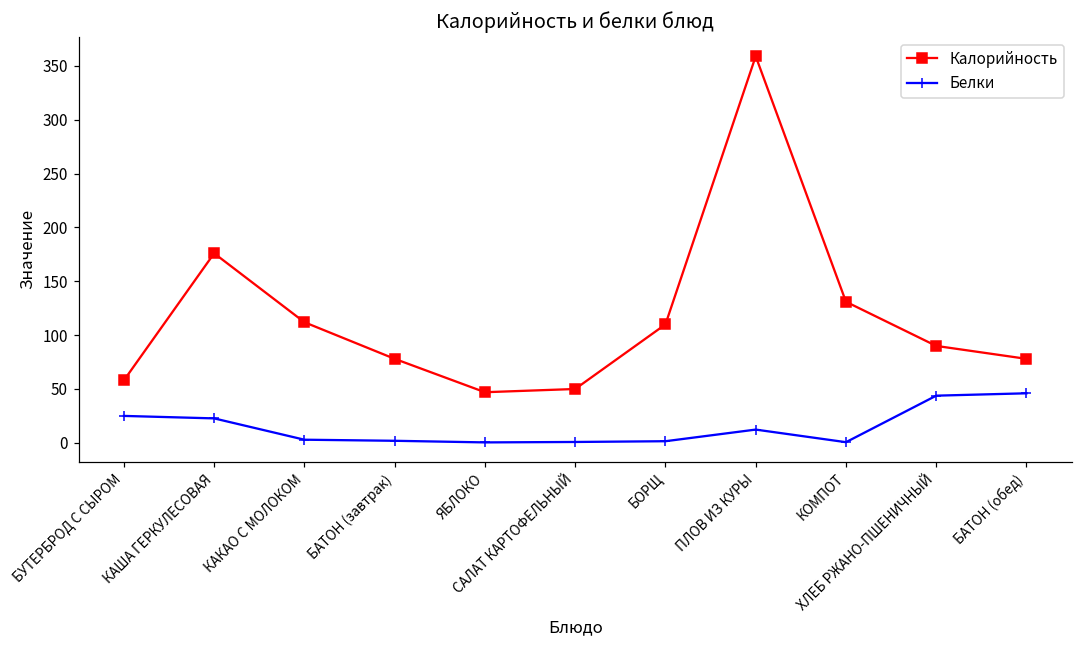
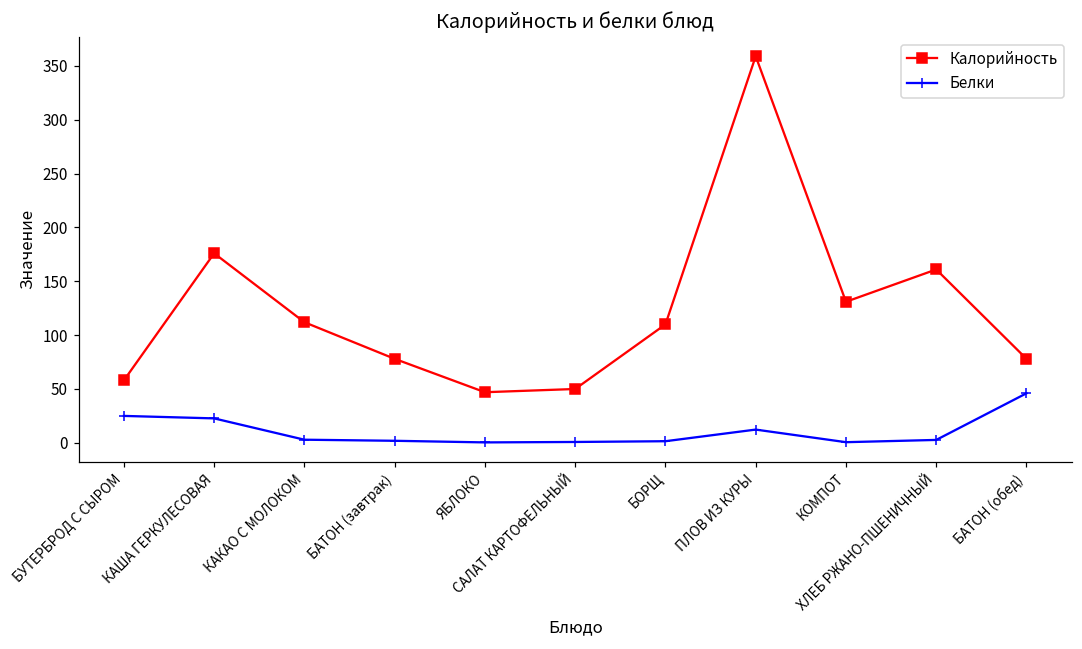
  {
    "Калорийность": {
      "БУТЕРБРОД С СЫРОМ": 60,
      "КАША ГЕРКУЛЕСОВАЯ": 180,
      "КАКАО С МОЛОКОМ": 110,
      "БАТОН (завтрак)": 80,
      "ЯБЛОКО": 50,
      "САЛАТ КАРТОФЕЛЬНЫЙ": 50,
      "БОРЩ": 110,
      "ПЛОВ ИЗ КУРЫ": 360,
      "КОМПОТ": 130,
-     "ХЛЕБ РЖАНО-ПШЕНИЧНЫЙ": 90,
+     "ХЛЕБ РЖАНО-ПШЕНИЧНЫЙ": 160,
      "БАТОН (обед)": 80
    },
    "Белки": {
      "БУТЕРБРОД С СЫРОМ": 30,
      "КАША ГЕРКУЛЕСОВАЯ": 20,
      "КАКАО С МОЛОКОМ": 0,
      "БАТОН (завтрак)": 0,
      "ЯБЛОКО": 0,
      "САЛАТ КАРТОФЕЛЬНЫЙ": 0,
      "БОРЩ": 0,
      "ПЛОВ ИЗ КУРЫ": 10,
      "КОМПОТ": 0,
-     "ХЛЕБ РЖАНО-ПШЕНИЧНЫЙ": 40,
+     "ХЛЕБ РЖАНО-ПШЕНИЧНЫЙ": 0,
      "БАТОН (обед)": 50
    }
  }
